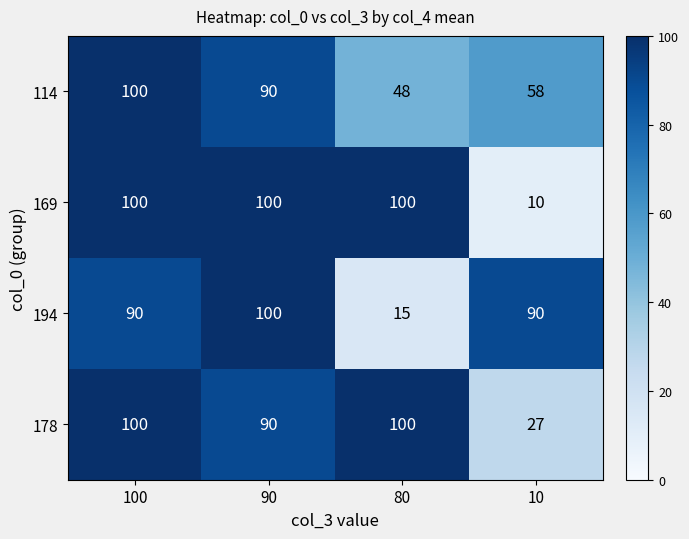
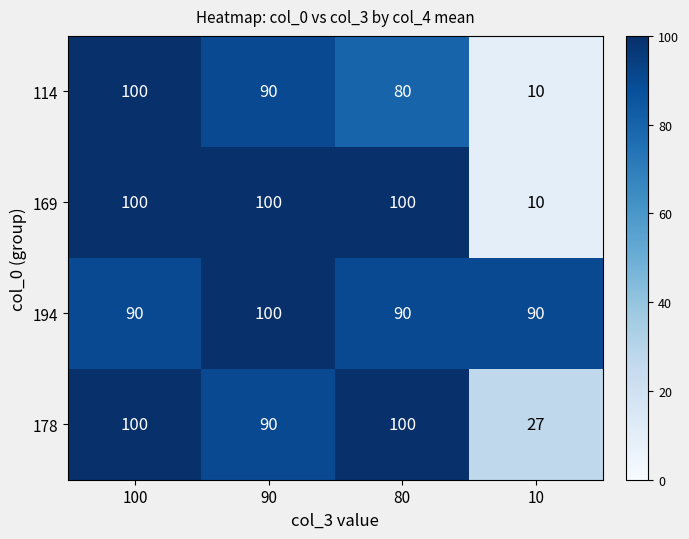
  {
    "114": {
      "100": 100,
      "90": 90,
-     "80": 48,
-     "10": 58
+     "80": 80,
+     "10": 10
    },
    "169": {
      "100": 100,
      "90": 100,
      "80": 100,
      "10": 10
    },
    "194": {
      "100": 90,
      "90": 100,
-     "80": 15,
+     "80": 90,
      "10": 90
    },
    "178": {
      "100": 100,
      "90": 90,
      "80": 100,
      "10": 27
    }
  }
